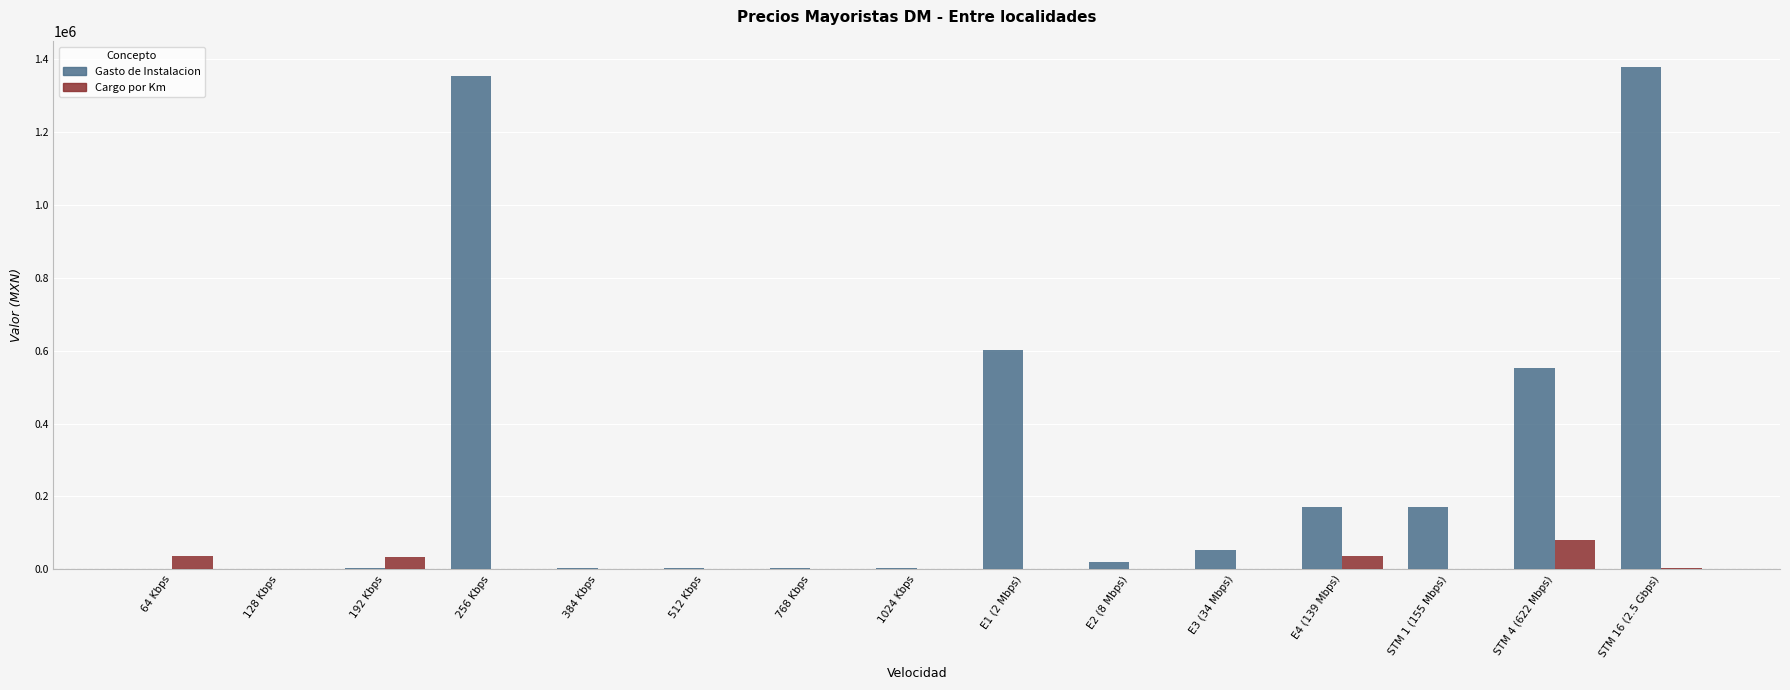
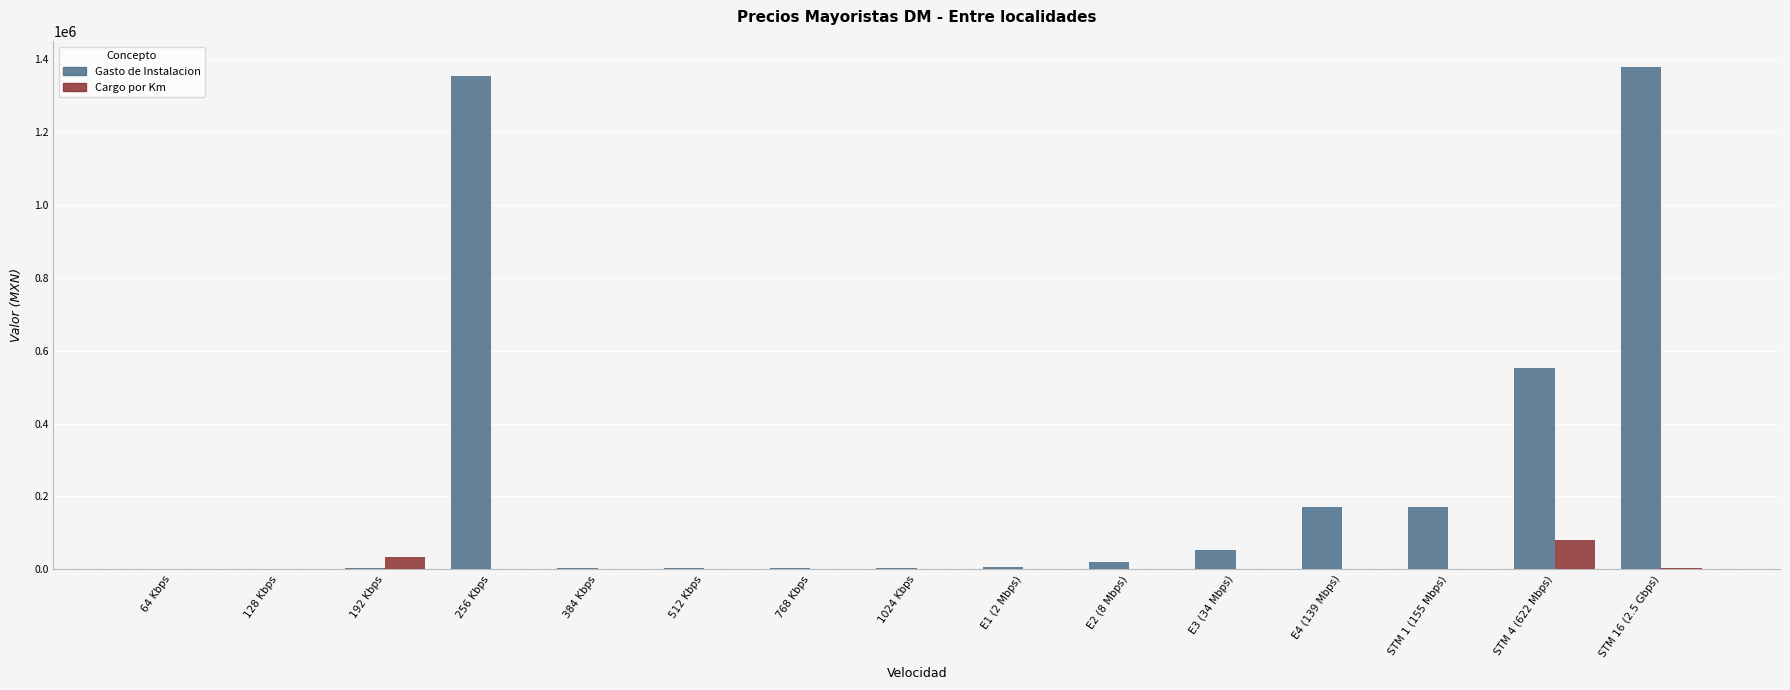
  {
    "Gasto de Instalacion": {
      "256 Kbps": 1350000,
-     "E1 (2 Mbps)": 600000,
+     "E1 (2 Mbps)": 10000,
      "E2 (8 Mbps)": 20000,
      "E3 (34 Mbps)": 50000,
      "E4 (139 Mbps)": 170000,
      "STM 1 (155 Mbps)": 170000,
      "STM 4 (622 Mbps)": 550000,
      "STM 16 (2.5 Gbps)": 1380000
    },
    "Cargo por Km": {
-     "64 Kbps": 40000,
+     "64 Kbps": 0,
      "192 Kbps": 30000,
-     "E4 (139 Mbps)": 40000,
+     "E4 (139 Mbps)": 0,
      "STM 4 (622 Mbps)": 80000
    }
  }
